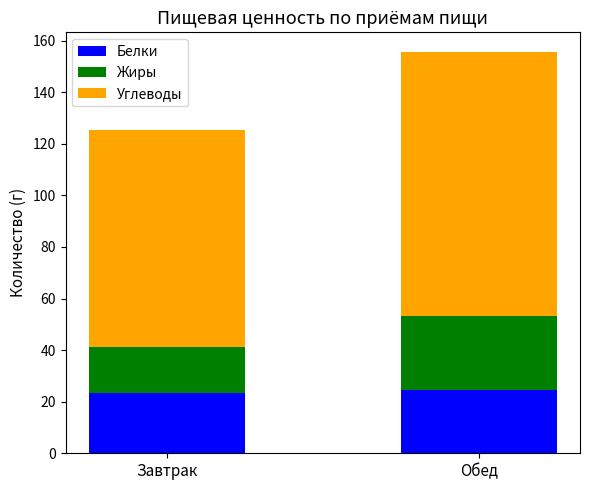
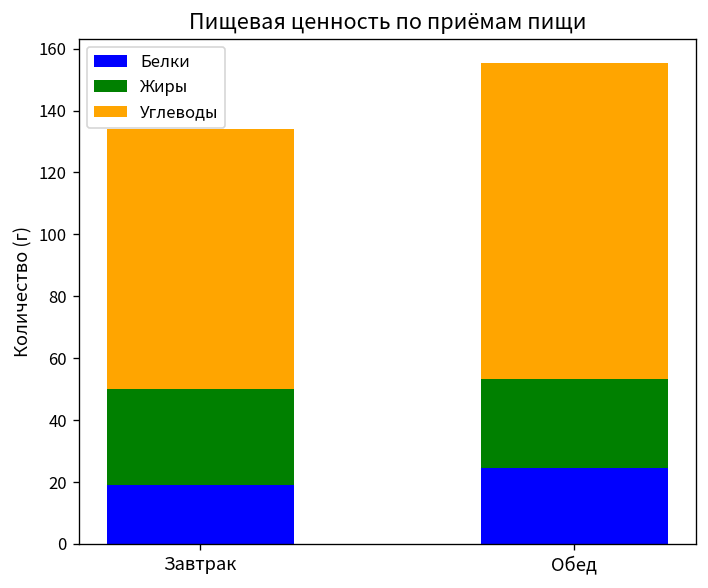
  {
    "Белки": {
-     "Завтрак": 23,
+     "Завтрак": 19,
      "Обед": 25
    },
    "Жиры": {
-     "Завтрак": 18,
+     "Завтрак": 31,
      "Обед": 29
    },
    "Углеводы": {
      "Завтрак": 84,
      "Обед": 102
    }
  }
